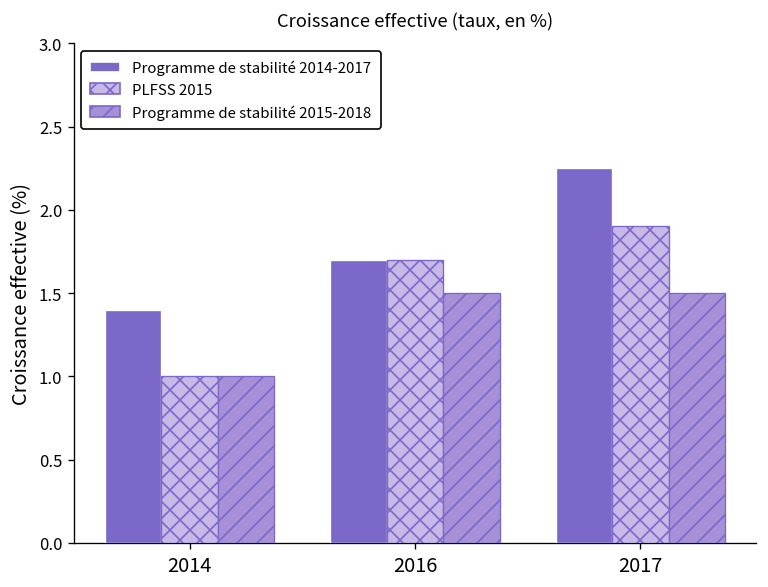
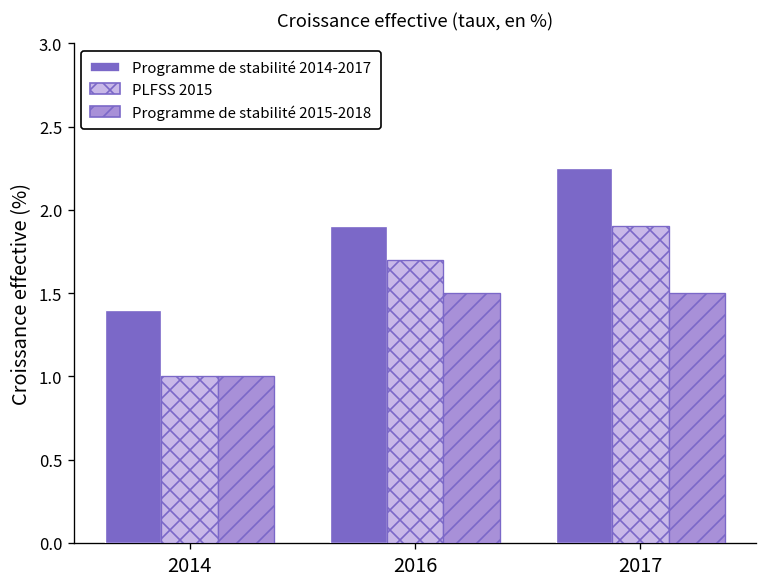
  {
    "Programme de stabilité 2014-2017": {
      "2014": 1.4,
-     "2016": 1.7,
+     "2016": 1.9,
      "2017": 2.25
    }
  }
